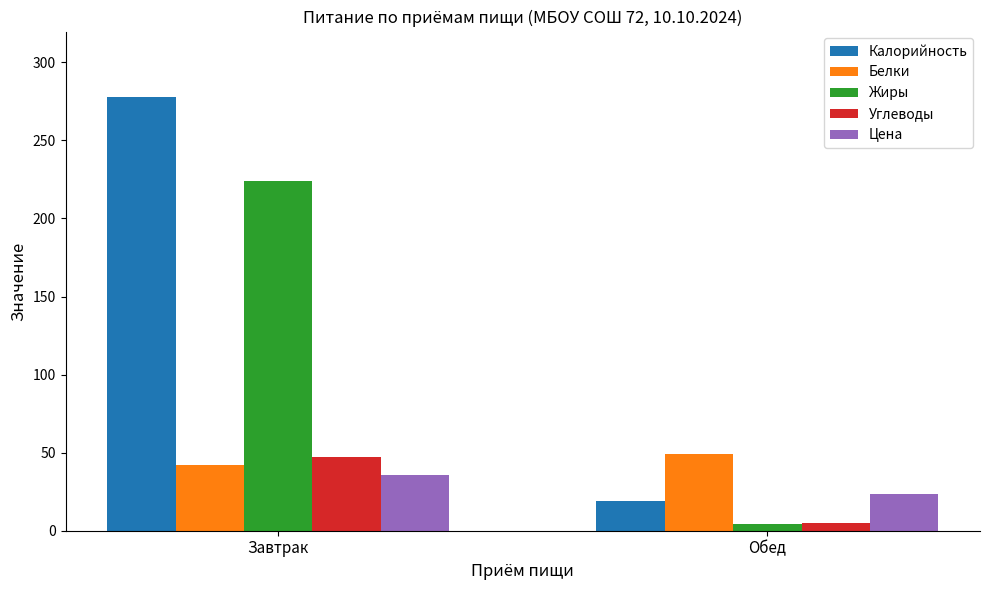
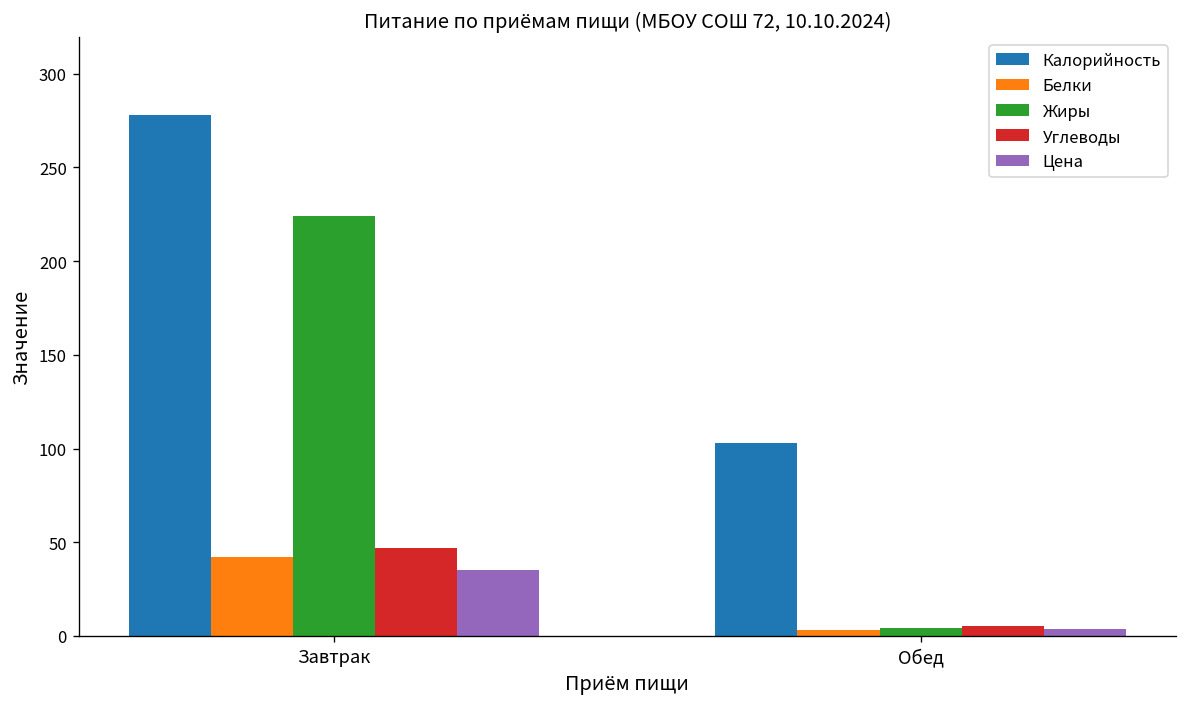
  {
    "Калорийность": {
      "Завтрак": 278,
-     "Обед": 19
+     "Обед": 103
    },
    "Белки": {
      "Завтрак": 42,
-     "Обед": 49
+     "Обед": 3
    },
    "Жиры": {
      "Завтрак": 224,
      "Обед": 4
    },
    "Углеводы": {
      "Завтрак": 47,
      "Обед": 5
    },
    "Цена": {
      "Завтрак": 35,
-     "Обед": 23
+     "Обед": 4
    }
  }
